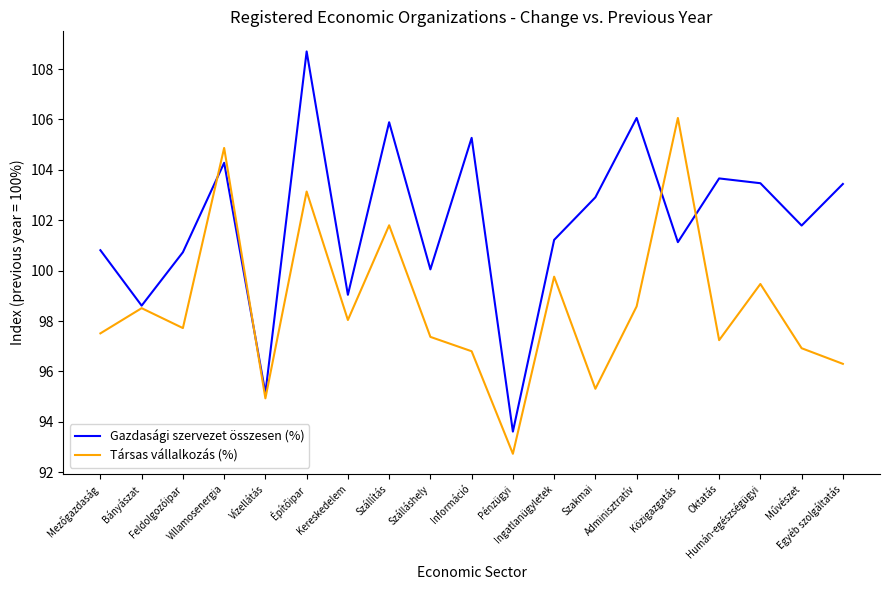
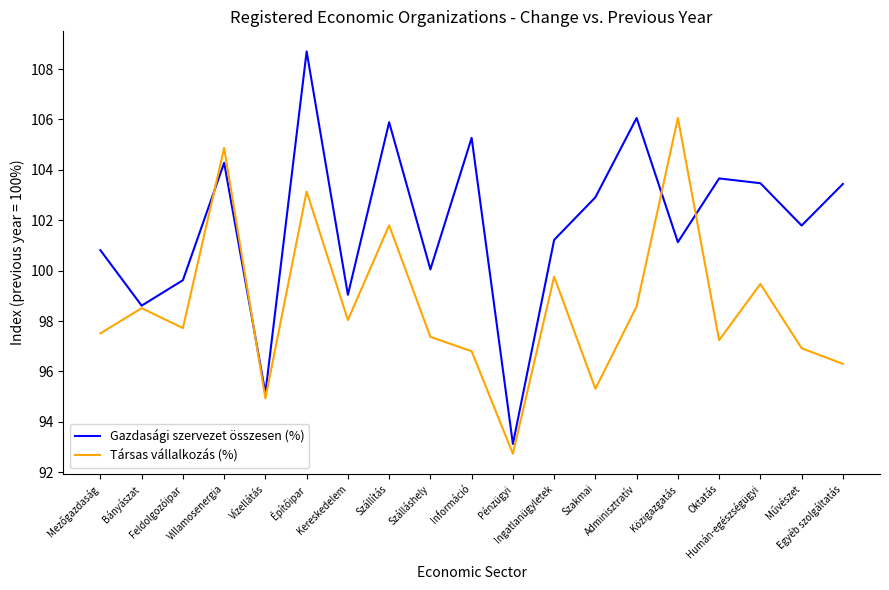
  {
    "Gazdasági szervezet összesen (%)": {
      "Mezőgazdaság": 100.8,
      "Bányászat": 98.6,
-     "Feldolgozóipar": 100.7,
+     "Feldolgozóipar": 99.6,
      "Villamosenergia": 104.3,
      "Vízellátás": 95.1,
      "Építőipar": 108.7,
      "Kereskedelem": 99.0,
      "Szállítás": 105.9,
      "Szálláshely": 100.1,
      "Információ": 105.3,
-     "Pénzügyi": 93.6,
+     "Pénzügyi": 93.1,
      "Ingatlanügyletek": 101.2,
      "Szakmai": 102.9,
      "Adminisztratív": 106.1,
      "Közigazgatás": 101.1,
      "Oktatás": 103.7,
      "Humán-egészségügyi": 103.5,
      "Művészet": 101.8,
      "Egyéb szolgáltatás": 103.4
    },
    "Társas vállalkozás (%)": {
      "Mezőgazdaság": 97.5,
      "Bányászat": 98.5,
      "Feldolgozóipar": 97.7,
      "Villamosenergia": 104.9,
      "Vízellátás": 94.9,
      "Építőipar": 103.1,
      "Kereskedelem": 98.0,
      "Szállítás": 101.8,
      "Szálláshely": 97.4,
      "Információ": 96.8,
      "Pénzügyi": 92.7,
      "Ingatlanügyletek": 99.8,
      "Szakmai": 95.3,
      "Adminisztratív": 98.6,
      "Közigazgatás": 106.1,
      "Oktatás": 97.2,
      "Humán-egészségügyi": 99.5,
      "Művészet": 96.9,
      "Egyéb szolgáltatás": 96.3
    }
  }
